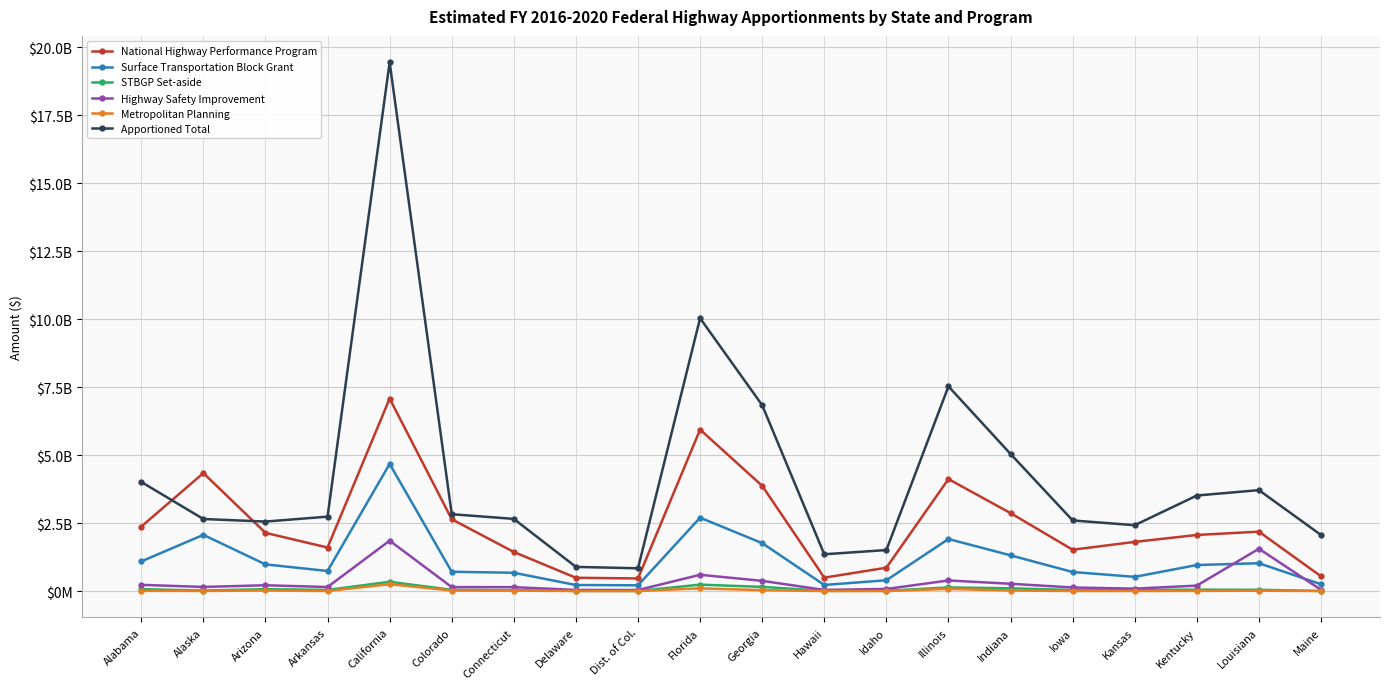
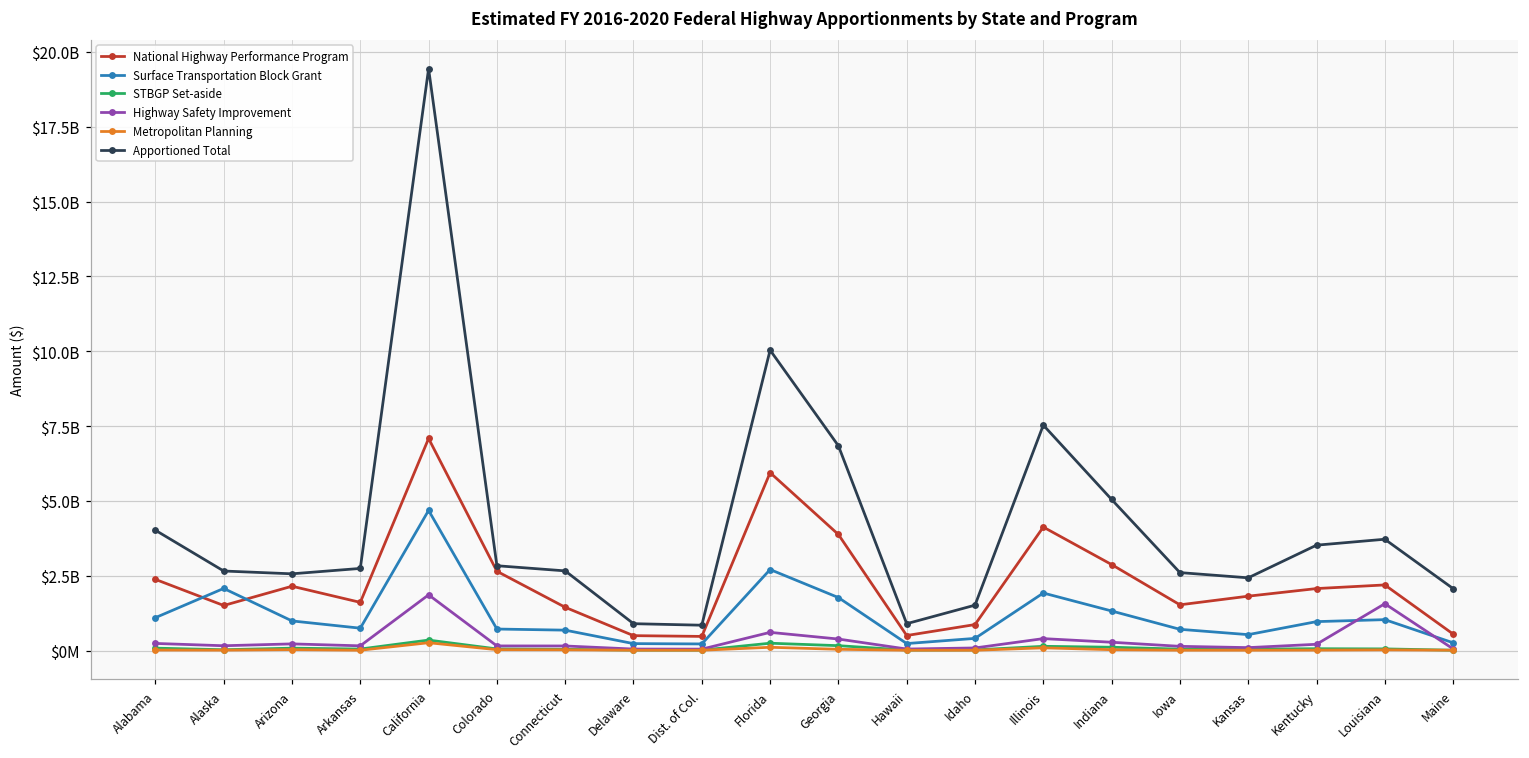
  {
    "National Highway Performance Program": {
      "Alabama": "$2400000000",
-     "Alaska": "$4300000000",
+     "Alaska": "$1500000000",
      "Arizona": "$2100000000",
      "Arkansas": "$1600000000",
      "California": "$7100000000",
      "Colorado": "$2600000000",
      "Connecticut": "$1400000000",
      "Delaware": "$500000000",
      "Dist. of Col.": "$500000000",
      "Florida": "$5900000000",
      "Georgia": "$3900000000",
      "Hawaii": "$500000000",
      "Idaho": "$900000000",
      "Illinois": "$4100000000",
      "Indiana": "$2900000000",
      "Iowa": "$1500000000",
      "Kansas": "$1800000000",
      "Kentucky": "$2100000000",
      "Louisiana": "$2200000000",
      "Maine": "$500000000"
    },
    "Surface Transportation Block Grant": {
      "Alabama": "$1100000000",
      "Alaska": "$2100000000",
      "Arizona": "$1000000000",
      "Arkansas": "$700000000",
      "California": "$4700000000",
      "Colorado": "$700000000",
      "Connecticut": "$700000000",
      "Delaware": "$200000000",
      "Dist. of Col.": "$200000000",
      "Florida": "$2700000000",
      "Georgia": "$1800000000",
      "Hawaii": "$200000000",
      "Idaho": "$400000000",
      "Illinois": "$1900000000",
      "Indiana": "$1300000000",
      "Iowa": "$700000000",
      "Kansas": "$500000000",
      "Kentucky": "$1000000000",
      "Louisiana": "$1000000000",
      "Maine": "$300000000"
    },
    "STBGP Set-aside": {
      "Florida": "$200000000",
      "Georgia": "$200000000"
    },
    "Highway Safety Improvement": {
      "Alabama": "$200000000",
      "Alaska": "$200000000",
      "Arizona": "$200000000",
      "Arkansas": "$200000000",
      "California": "$1900000000",
      "Colorado": "$200000000",
      "Connecticut": "$200000000",
      "Florida": "$600000000",
      "Georgia": "$400000000",
      "Illinois": "$400000000",
      "Indiana": "$300000000",
      "Kentucky": "$200000000",
      "Louisiana": "$1600000000"
    },
    "Metropolitan Planning": {
      "Florida": "$100000000",
      "Georgia": "$0"
    },
    "Apportioned Total": {
      "Alabama": "$4000000000",
      "Alaska": "$2700000000",
      "Arizona": "$2600000000",
      "Arkansas": "$2700000000",
      "California": "$19400000000",
      "Colorado": "$2800000000",
      "Connecticut": "$2700000000",
      "Delaware": "$900000000",
      "Dist. of Col.": "$800000000",
      "Florida": "$10000000000",
      "Georgia": "$6800000000",
-     "Hawaii": "$1400000000",
+     "Hawaii": "$900000000",
      "Idaho": "$1500000000",
      "Illinois": "$7500000000",
      "Indiana": "$5000000000",
      "Iowa": "$2600000000",
      "Kansas": "$2400000000",
      "Kentucky": "$3500000000",
      "Louisiana": "$3700000000",
      "Maine": "$2100000000"
    }
  }
